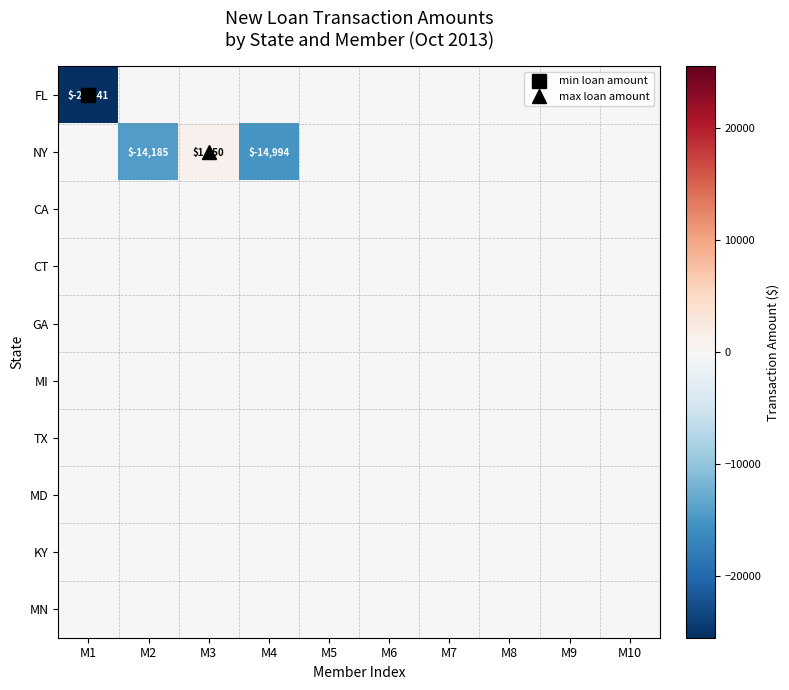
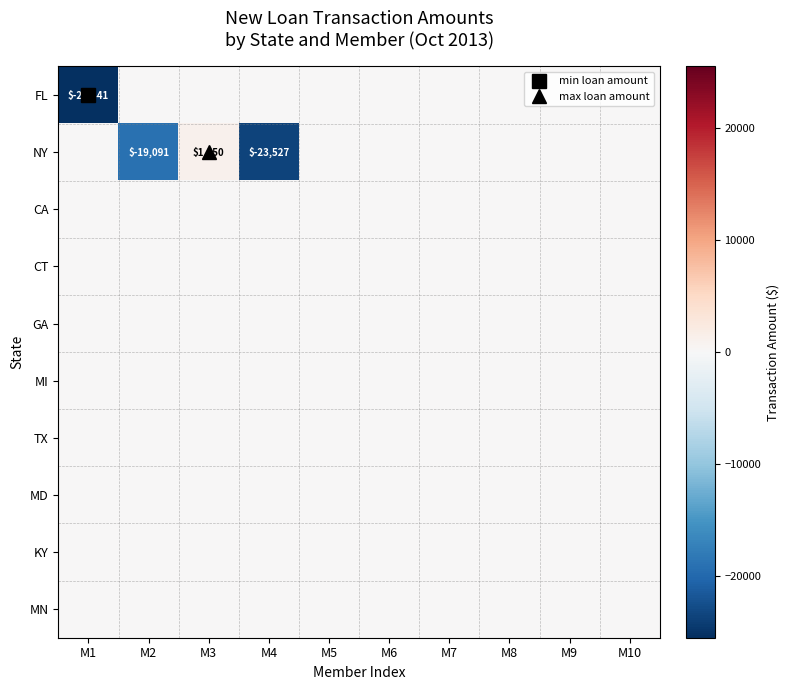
  {
    "NY": {
-     "M2": "$-14,185",
-     "M4": "$-14,994"
+     "M2": "$-19,091",
+     "M4": "$-23,527"
    }
  }
